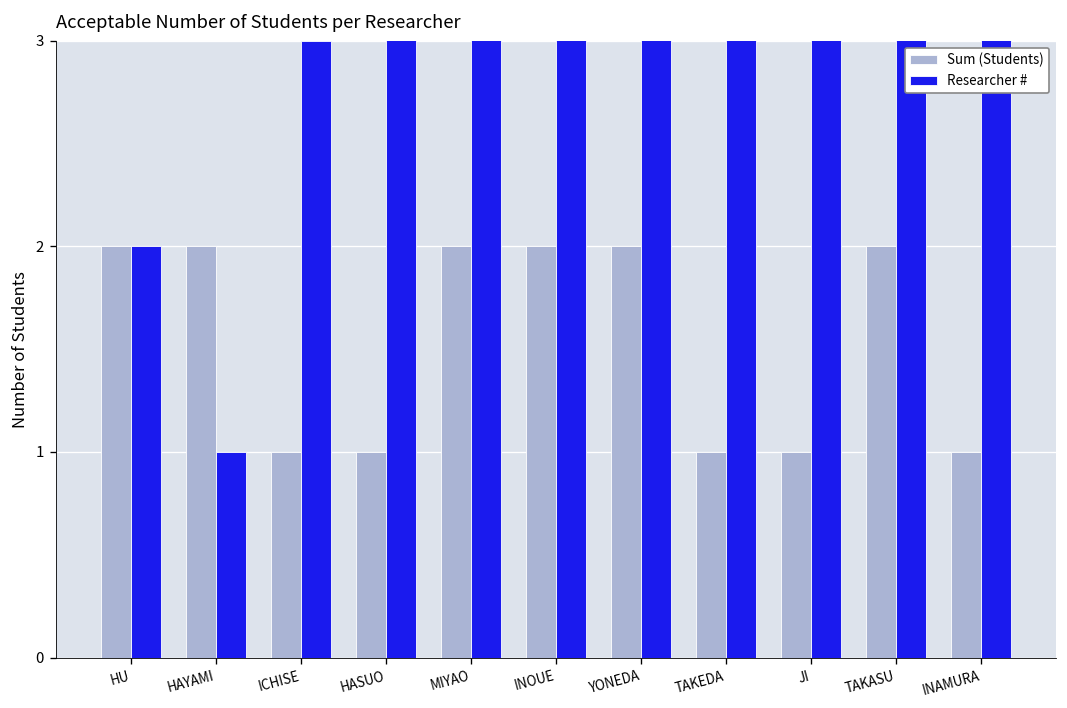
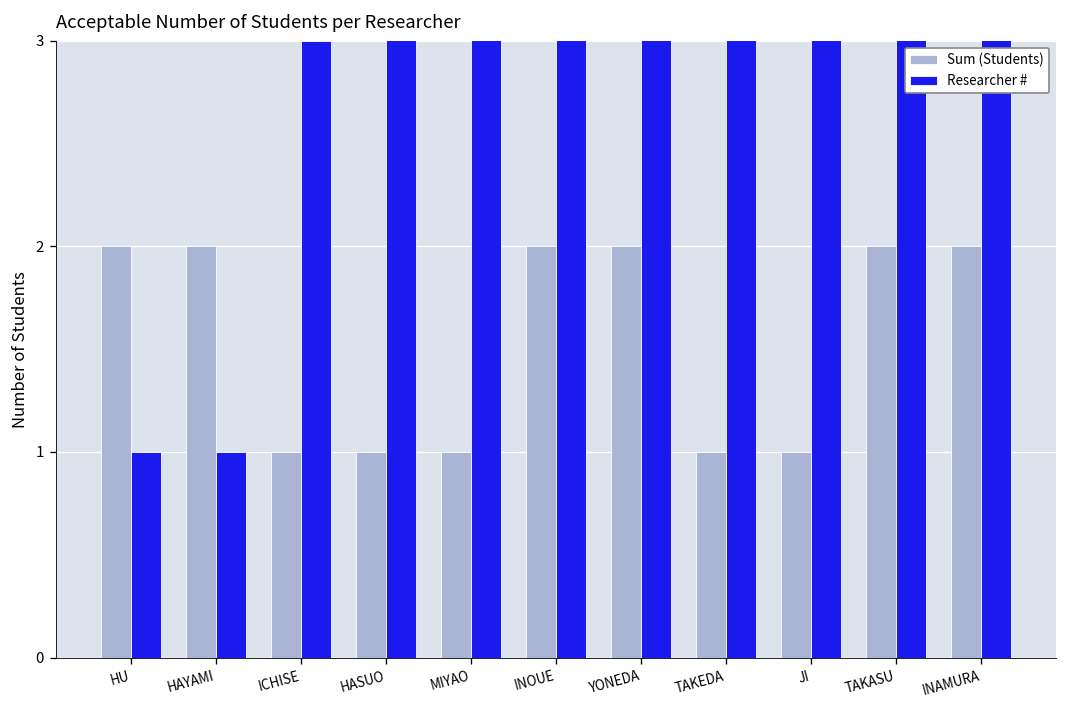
  {
    "Sum (Students)": {
      "HU": 2,
      "HAYAMI": 2,
      "ICHISE": 1,
      "HASUO": 1,
-     "MIYAO": 2,
+     "MIYAO": 1,
      "INOUE": 2,
      "YONEDA": 2,
      "TAKEDA": 1,
      "JI": 1,
      "TAKASU": 2,
-     "INAMURA": 1
+     "INAMURA": 2
    },
    "Researcher #": {
-     "HU": 2,
+     "HU": 1,
      "HAYAMI": 1,
      "ICHISE": 3
    }
  }
